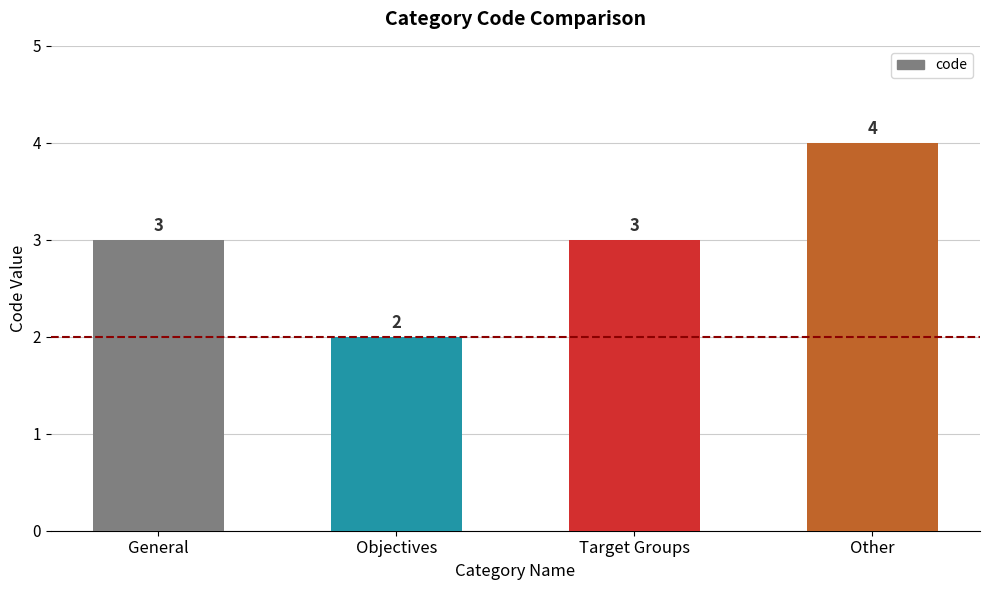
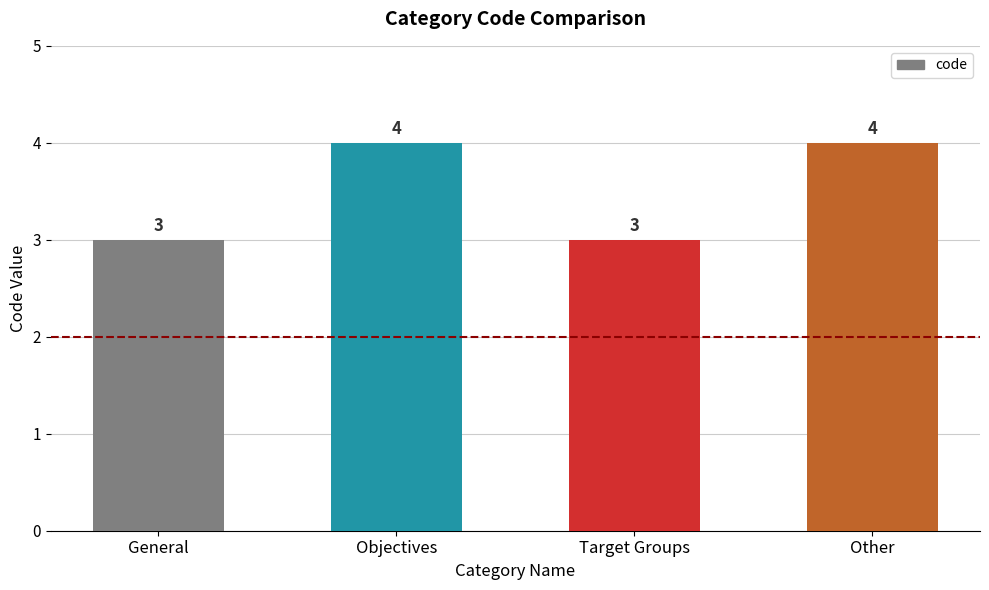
  {
    "General": 3,
-   "Objectives": 2,
+   "Objectives": 4,
    "Target Groups": 3,
    "Other": 4
  }
